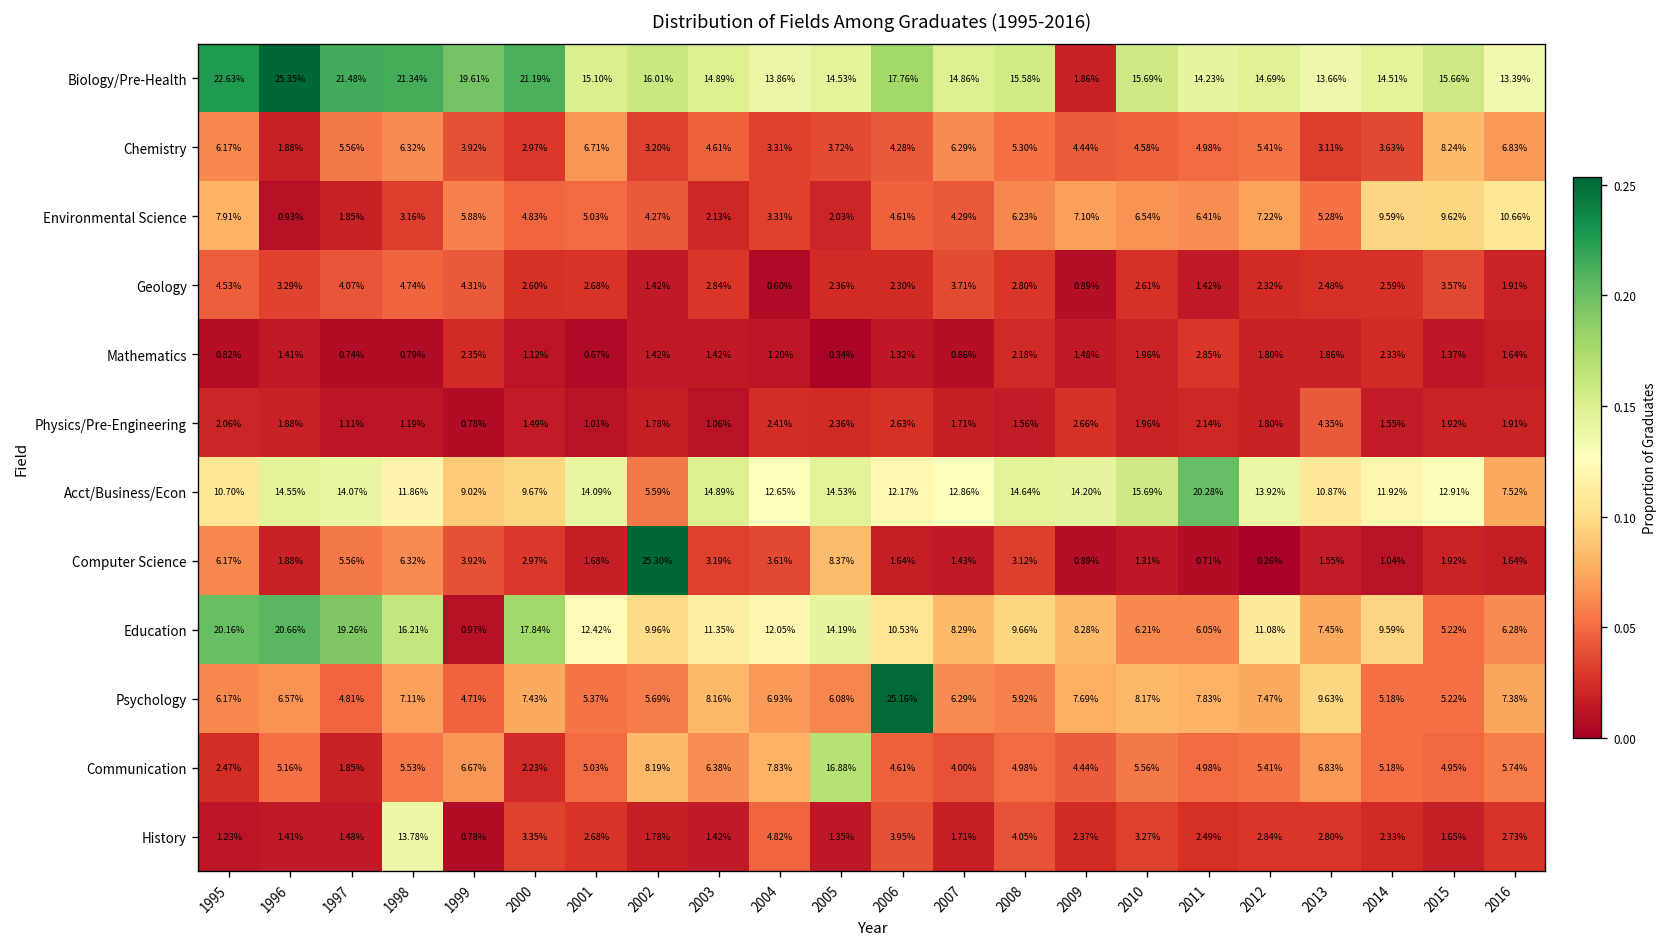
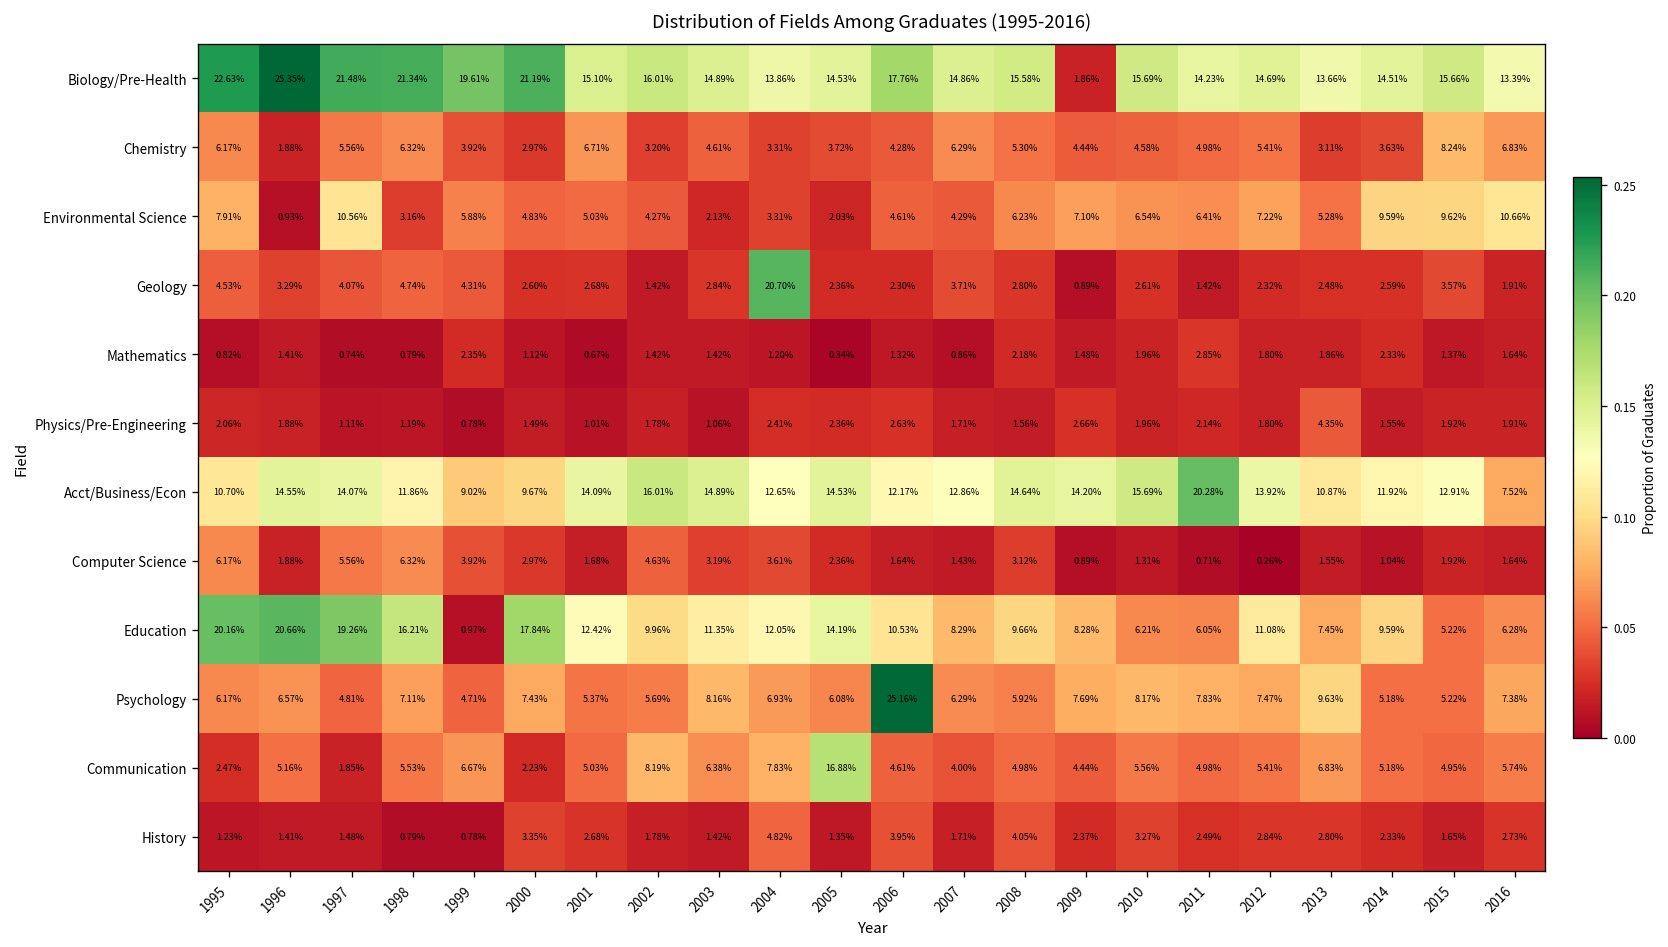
  {
    "Environmental Science": {
      "1995": "7.91%",
      "1996": "0.93%",
-     "1997": "1.85%",
+     "1997": "10.56%",
      "1998": "3.16%",
      "1999": "5.88%",
      "2000": "4.83%",
      "2001": "5.03%",
      "2002": "4.27%",
      "2003": "2.13%",
      "2004": "3.31%",
      "2005": "2.03%",
      "2006": "4.61%",
      "2007": "4.29%",
      "2008": "6.23%",
      "2009": "7.10%",
      "2010": "6.54%",
      "2011": "6.41%",
      "2012": "7.22%",
      "2013": "5.28%",
      "2014": "9.59%",
      "2015": "9.62%",
      "2016": "10.66%"
    },
    "Geology": {
      "1995": "4.53%",
      "1996": "3.29%",
      "1997": "4.07%",
      "1998": "4.74%",
      "1999": "4.31%",
      "2000": "2.60%",
      "2001": "2.68%",
      "2002": "1.42%",
      "2003": "2.84%",
-     "2004": "0.60%",
+     "2004": "20.70%",
      "2005": "2.36%",
      "2006": "2.30%",
      "2007": "3.71%",
      "2008": "2.80%",
      "2009": "0.89%",
      "2010": "2.61%",
      "2011": "1.42%",
      "2012": "2.32%",
      "2013": "2.48%",
      "2014": "2.59%",
      "2015": "3.57%",
      "2016": "1.91%"
    },
    "Acct/Business/Econ": {
      "1995": "10.70%",
      "1996": "14.55%",
      "1997": "14.07%",
      "1998": "11.86%",
      "1999": "9.02%",
      "2000": "9.67%",
      "2001": "14.09%",
-     "2002": "5.59%",
+     "2002": "16.01%",
      "2003": "14.89%",
      "2004": "12.65%",
      "2005": "14.53%",
      "2006": "12.17%",
      "2007": "12.86%",
      "2008": "14.64%",
      "2009": "14.20%",
      "2010": "15.69%",
      "2011": "20.28%",
      "2012": "13.92%",
      "2013": "10.87%",
      "2014": "11.92%",
      "2015": "12.91%",
      "2016": "7.52%"
    },
    "Computer Science": {
      "1995": "6.17%",
      "1996": "1.88%",
      "1997": "5.56%",
      "1998": "6.32%",
      "1999": "3.92%",
      "2000": "2.97%",
      "2001": "1.68%",
-     "2002": "25.30%",
+     "2002": "4.63%",
      "2003": "3.19%",
      "2004": "3.61%",
-     "2005": "8.37%",
+     "2005": "2.36%",
      "2006": "1.64%",
      "2007": "1.43%",
      "2008": "3.12%",
      "2009": "0.89%",
      "2010": "1.31%",
      "2011": "0.71%",
      "2012": "0.26%",
      "2013": "1.55%",
      "2014": "1.04%",
      "2015": "1.92%",
      "2016": "1.64%"
    },
    "History": {
      "1995": "1.23%",
      "1996": "1.41%",
      "1997": "1.48%",
-     "1998": "13.78%",
+     "1998": "0.79%",
      "1999": "0.78%",
      "2000": "3.35%",
      "2001": "2.68%",
      "2002": "1.78%",
      "2003": "1.42%",
      "2004": "4.82%",
      "2005": "1.35%",
      "2006": "3.95%",
      "2007": "1.71%",
      "2008": "4.05%",
      "2009": "2.37%",
      "2010": "3.27%",
      "2011": "2.49%",
      "2012": "2.84%",
      "2013": "2.80%",
      "2014": "2.33%",
      "2015": "1.65%",
      "2016": "2.73%"
    }
  }
